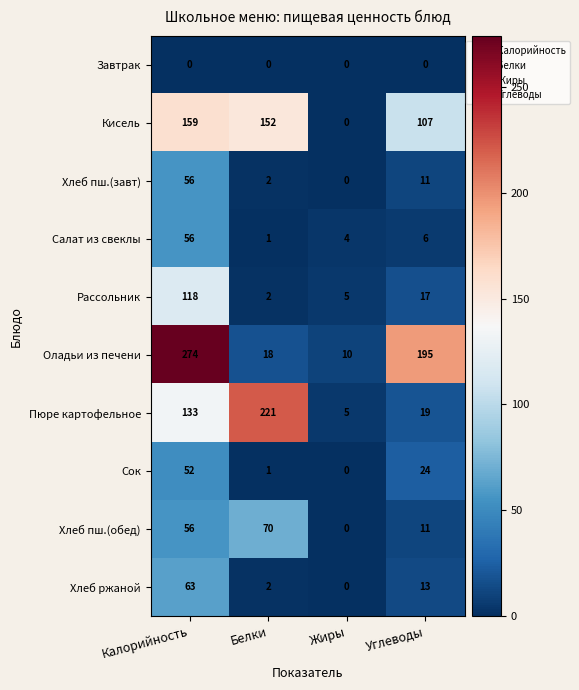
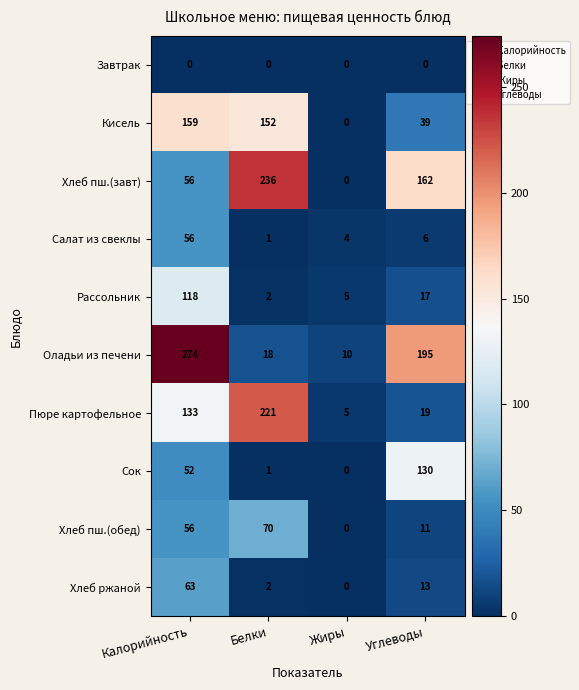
  {
    "Завтрак": {
      "Калорийность": 0,
      "Белки": 0,
      "Жиры": 0,
      "Углеводы": 0
    },
    "Кисель": {
      "Калорийность": 159,
      "Белки": 152,
      "Жиры": 0,
-     "Углеводы": 107
+     "Углеводы": 39
    },
    "Хлеб пш.(завт)": {
      "Калорийность": 56,
-     "Белки": 2,
+     "Белки": 236,
      "Жиры": 0,
-     "Углеводы": 11
+     "Углеводы": 162
    },
    "Салат из свеклы": {
      "Калорийность": 56,
      "Белки": 1,
      "Жиры": 4,
      "Углеводы": 6
    },
    "Рассольник": {
      "Калорийность": 118,
      "Белки": 2,
      "Жиры": 5,
      "Углеводы": 17
    },
    "Оладьи из печени": {
      "Калорийность": 274,
      "Белки": 18,
      "Жиры": 10,
      "Углеводы": 195
    },
    "Пюре картофельное": {
      "Калорийность": 133,
      "Белки": 221,
      "Жиры": 5,
      "Углеводы": 19
    },
    "Сок": {
      "Калорийность": 52,
      "Белки": 1,
      "Жиры": 0,
-     "Углеводы": 24
+     "Углеводы": 130
    },
    "Хлеб пш.(обед)": {
      "Калорийность": 56,
      "Белки": 70,
      "Жиры": 0,
      "Углеводы": 11
    },
    "Хлеб ржаной": {
      "Калорийность": 63,
      "Белки": 2,
      "Жиры": 0,
      "Углеводы": 13
    }
  }
